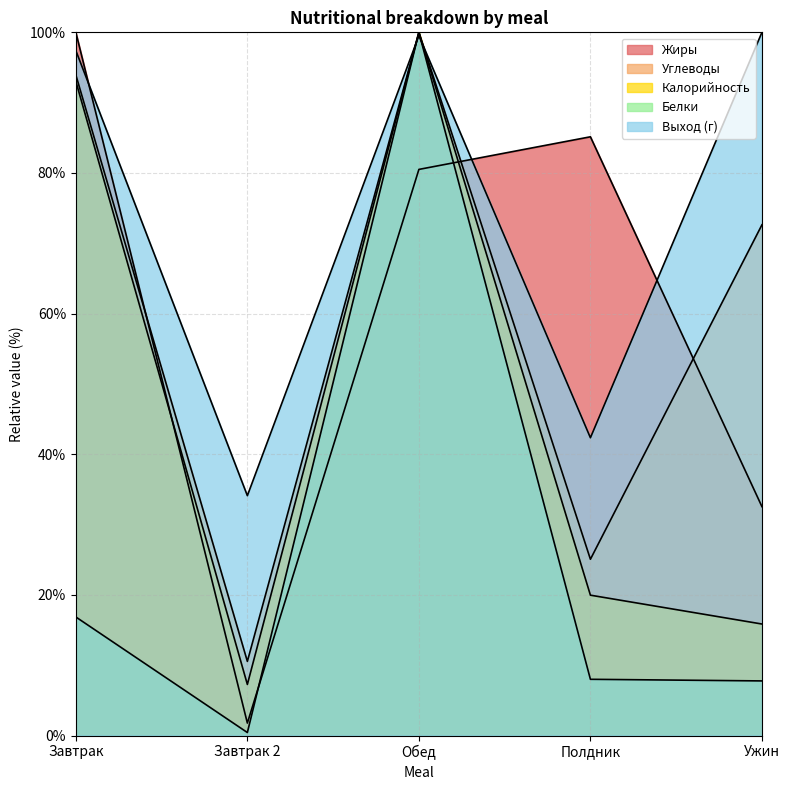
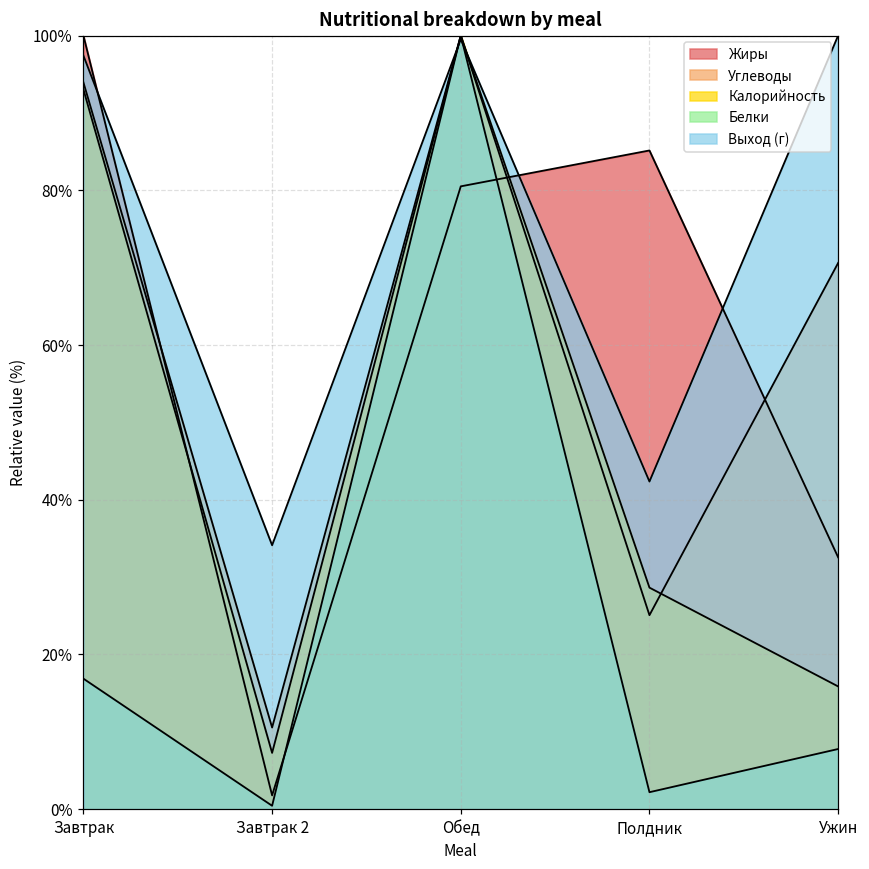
  {
    "Жиры": {
      "Завтрак": "100%",
      "Завтрак 2": "2%",
      "Обед": "81%",
      "Полдник": "85%",
      "Ужин": "33%"
    },
    "Углеводы": {
      "Завтрак": "94%",
      "Завтрак 2": "11%",
      "Полдник": "25%",
-     "Ужин": "73%"
+     "Ужин": "71%"
    },
    "Калорийность": {
      "Завтрак": "93%",
      "Завтрак 2": "7%",
-     "Полдник": "20%",
+     "Полдник": "29%",
      "Ужин": "16%"
    },
    "Белки": {
      "Завтрак": "17%",
      "Завтрак 2": "0%",
-     "Полдник": "8%",
+     "Полдник": "2%",
      "Ужин": "8%"
    },
    "Выход (г)": {
      "Завтрак": "97%",
      "Завтрак 2": "34%",
      "Обед": "100%",
      "Полдник": "42%",
      "Ужин": "100%"
    }
  }
